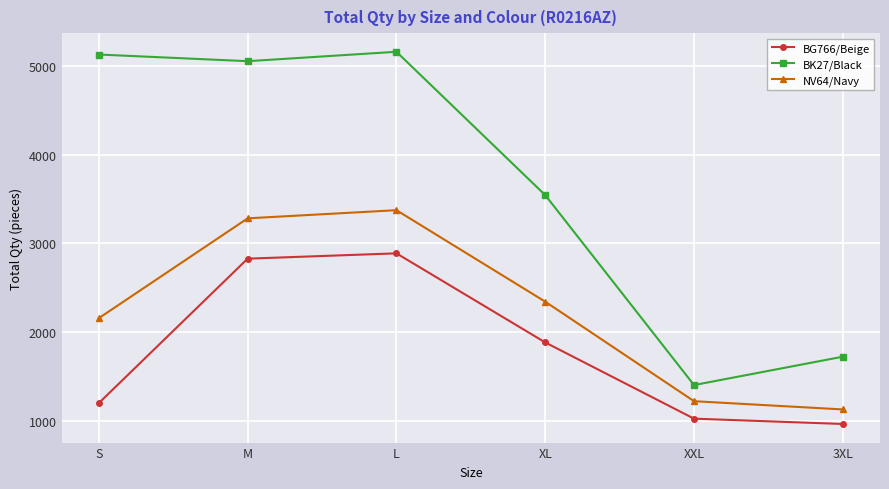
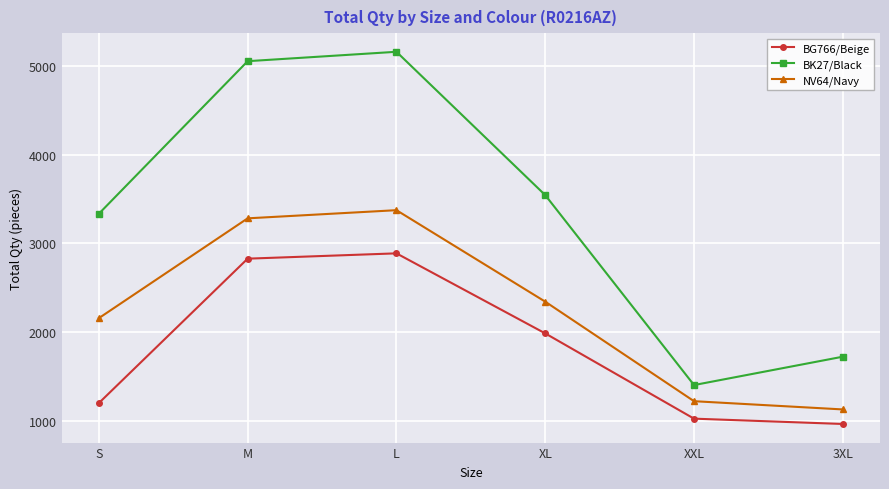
  {
    "BG766/Beige": {
      "S": 1200,
      "M": 2800,
      "L": 2900,
-     "XL": 1900,
+     "XL": 2000,
      "XXL": 1000,
      "3XL": 1000
    },
    "BK27/Black": {
-     "S": 5100,
+     "S": 3300,
      "M": 5100,
      "L": 5200,
      "XL": 3500,
      "XXL": 1400,
      "3XL": 1700
    },
    "NV64/Navy": {
      "S": 2200,
      "M": 3300,
      "L": 3400,
      "XL": 2300,
      "XXL": 1200,
      "3XL": 1100
    }
  }
